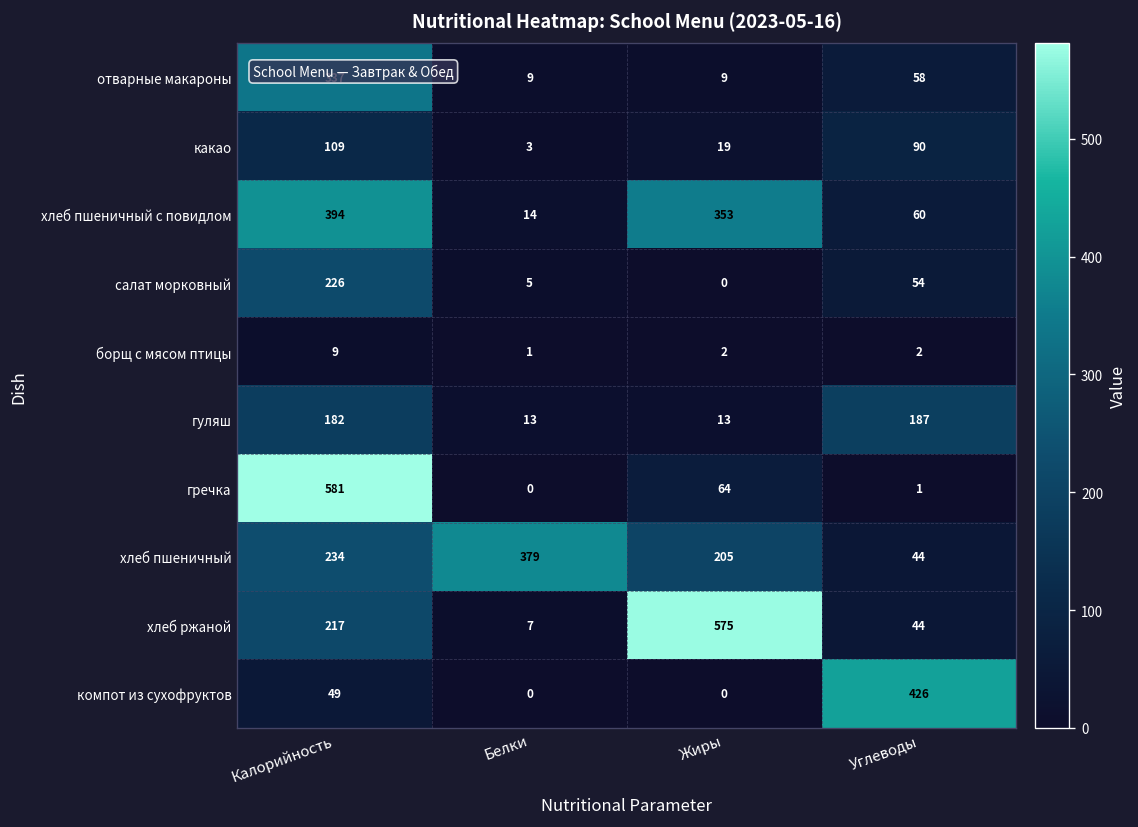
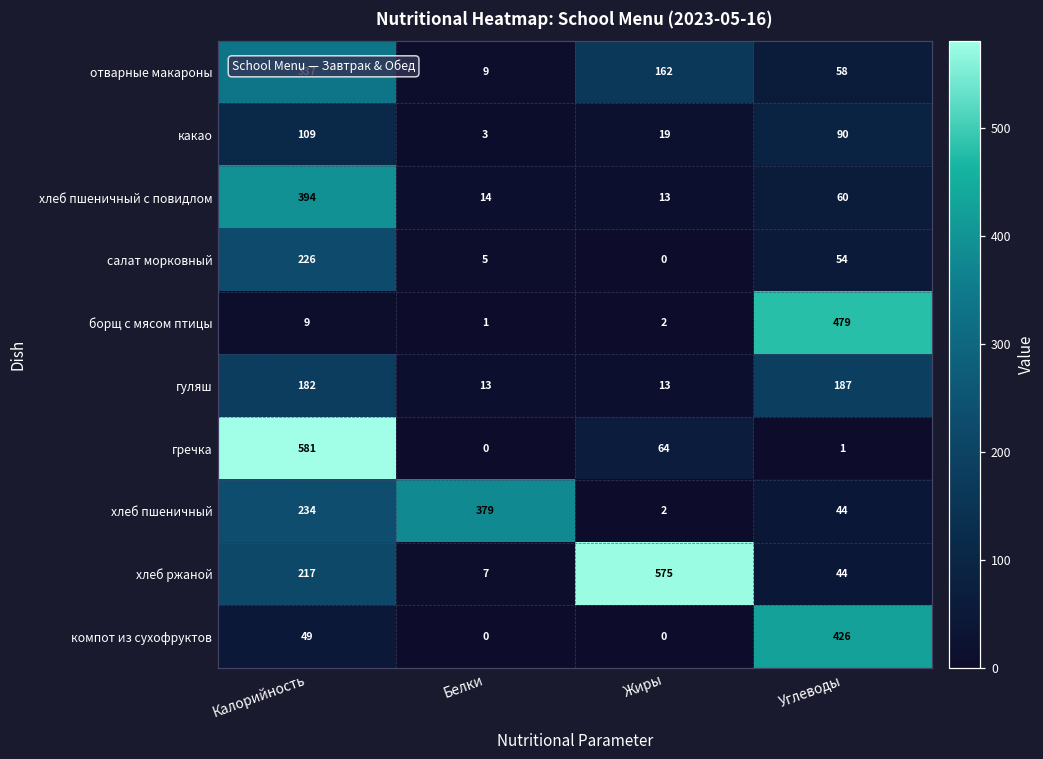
  {
    "отварные макароны": {
      "Белки": 9,
-     "Жиры": 9,
+     "Жиры": 162,
      "Углеводы": 58
    },
    "какао": {
      "Калорийность": 109,
      "Белки": 3,
      "Жиры": 19,
      "Углеводы": 90
    },
    "хлеб пшеничный с повидлом": {
      "Калорийность": 394,
      "Белки": 14,
-     "Жиры": 353,
+     "Жиры": 13,
      "Углеводы": 60
    },
    "салат морковный": {
      "Калорийность": 226,
      "Белки": 5,
      "Жиры": 0,
      "Углеводы": 54
    },
    "борщ с мясом птицы": {
      "Калорийность": 9,
      "Белки": 1,
      "Жиры": 2,
-     "Углеводы": 2
+     "Углеводы": 479
    },
    "гуляш": {
      "Калорийность": 182,
      "Белки": 13,
      "Жиры": 13,
      "Углеводы": 187
    },
    "гречка": {
      "Калорийность": 581,
      "Белки": 0,
      "Жиры": 64,
      "Углеводы": 1
    },
    "хлеб пшеничный": {
      "Калорийность": 234,
      "Белки": 379,
-     "Жиры": 205,
+     "Жиры": 2,
      "Углеводы": 44
    },
    "хлеб ржаной": {
      "Калорийность": 217,
      "Белки": 7,
      "Жиры": 575,
      "Углеводы": 44
    },
    "компот из сухофруктов": {
      "Калорийность": 49,
      "Белки": 0,
      "Жиры": 0,
      "Углеводы": 426
    }
  }
